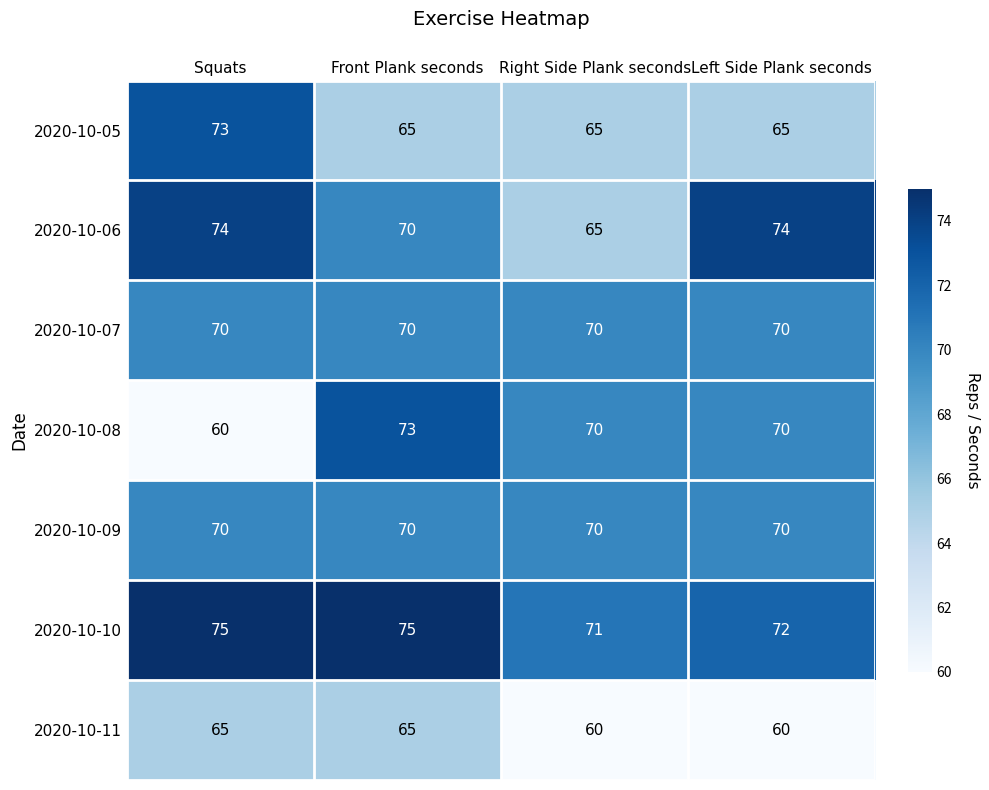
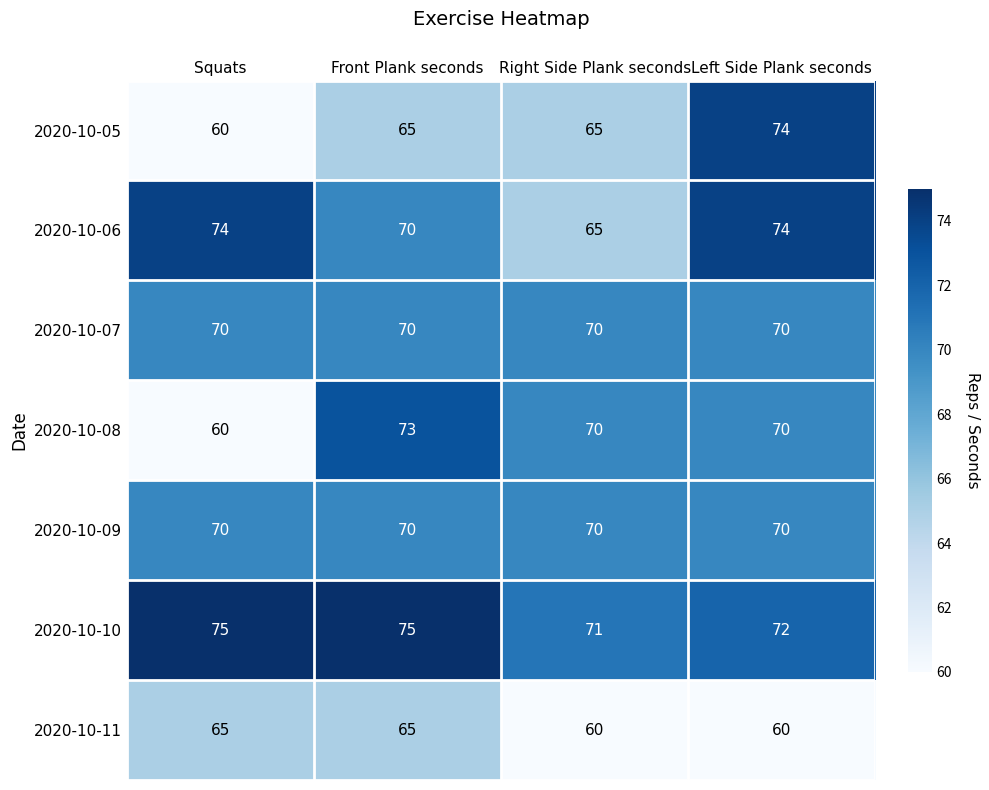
  {
    "2020-10-05": {
-     "Squats": 73,
+     "Squats": 60,
      "Front Plank seconds": 65,
      "Right Side Plank seconds": 65,
-     "Left Side Plank seconds": 65
+     "Left Side Plank seconds": 74
    },
    "2020-10-06": {
      "Squats": 74,
      "Front Plank seconds": 70,
      "Right Side Plank seconds": 65,
      "Left Side Plank seconds": 74
    },
    "2020-10-07": {
      "Squats": 70,
      "Front Plank seconds": 70,
      "Right Side Plank seconds": 70,
      "Left Side Plank seconds": 70
    },
    "2020-10-08": {
      "Squats": 60,
      "Front Plank seconds": 73,
      "Right Side Plank seconds": 70,
      "Left Side Plank seconds": 70
    },
    "2020-10-09": {
      "Squats": 70,
      "Front Plank seconds": 70,
      "Right Side Plank seconds": 70,
      "Left Side Plank seconds": 70
    },
    "2020-10-10": {
      "Squats": 75,
      "Front Plank seconds": 75,
      "Right Side Plank seconds": 71,
      "Left Side Plank seconds": 72
    },
    "2020-10-11": {
      "Squats": 65,
      "Front Plank seconds": 65,
      "Right Side Plank seconds": 60,
      "Left Side Plank seconds": 60
    }
  }
